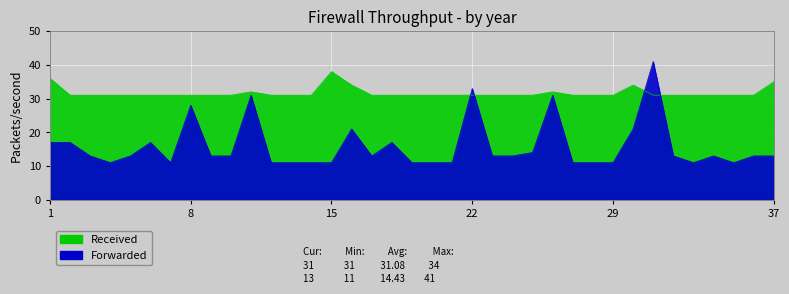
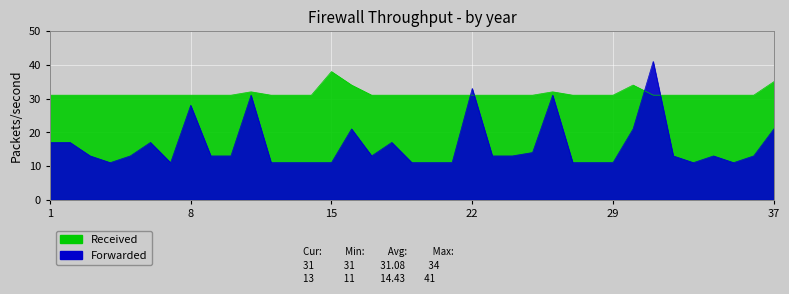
  {
    "Received": {
-     "1": 36,
+     "1": 31,
      "8": 31,
      "15": 38,
      "22": 31,
      "29": 31,
      "37": 35
    },
    "Forwarded": {
      "1": 17,
      "8": 28,
      "15": 11,
      "22": 33,
      "29": 11,
-     "37": 13
+     "37": 21
    }
  }
